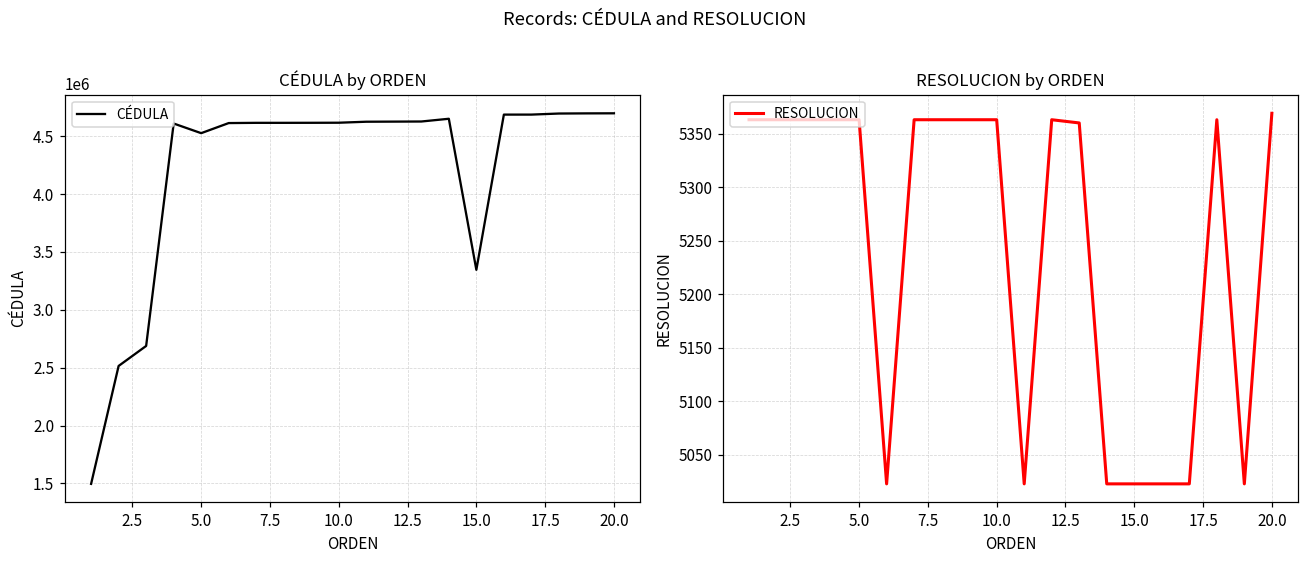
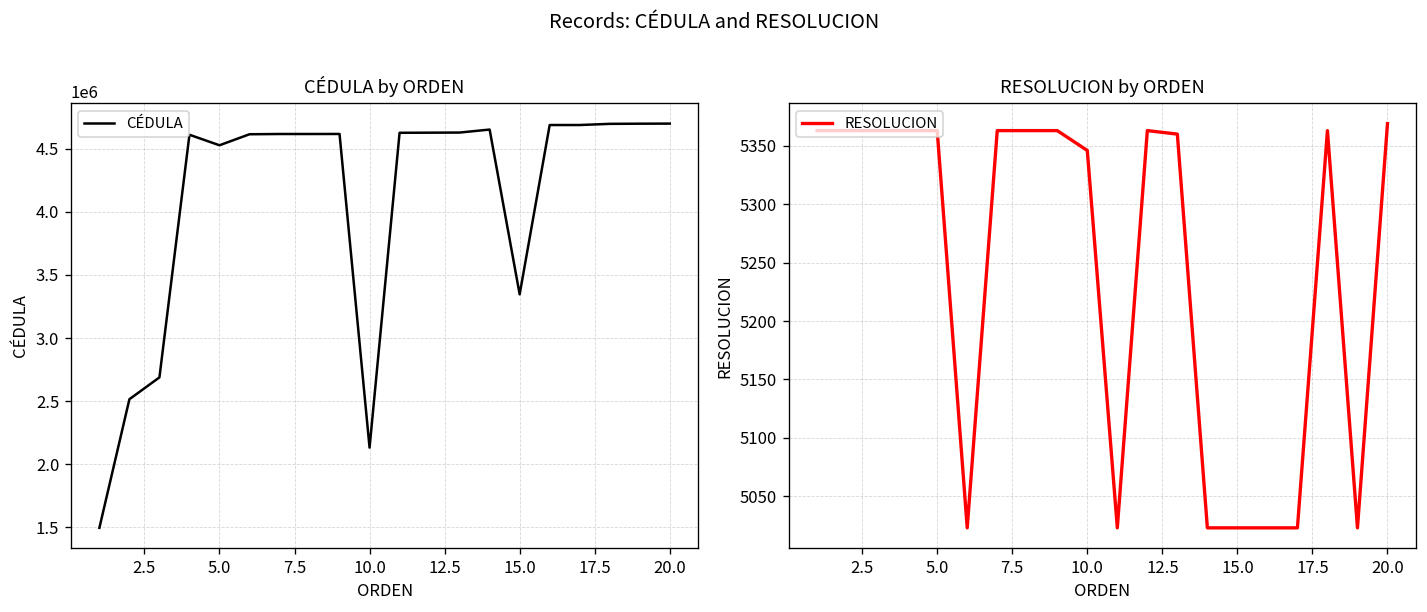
  {
    "CÉDULA by ORDEN": {
      "5.0": 4530000,
-     "10.0": 4620000,
+     "10.0": 2130000,
      "15.0": 3350000,
      "20.0": 4700000
    },
    "RESOLUCION by ORDEN": {
-     "10.0": 5360,
+     "10.0": 5350,
      "15.0": 5020,
      "20.0": 5370
    }
  }
